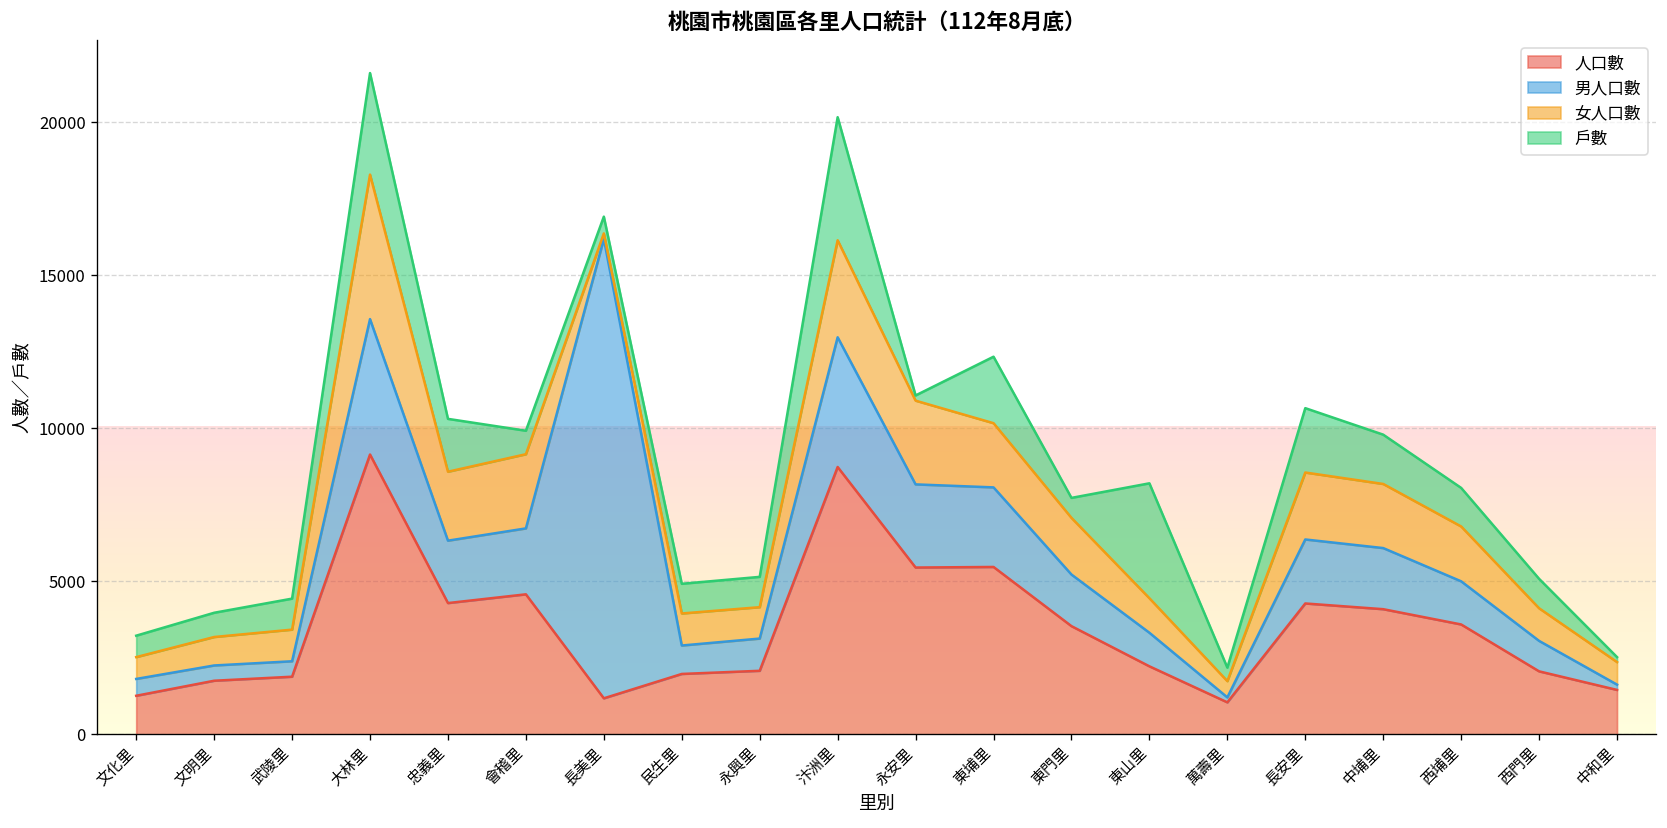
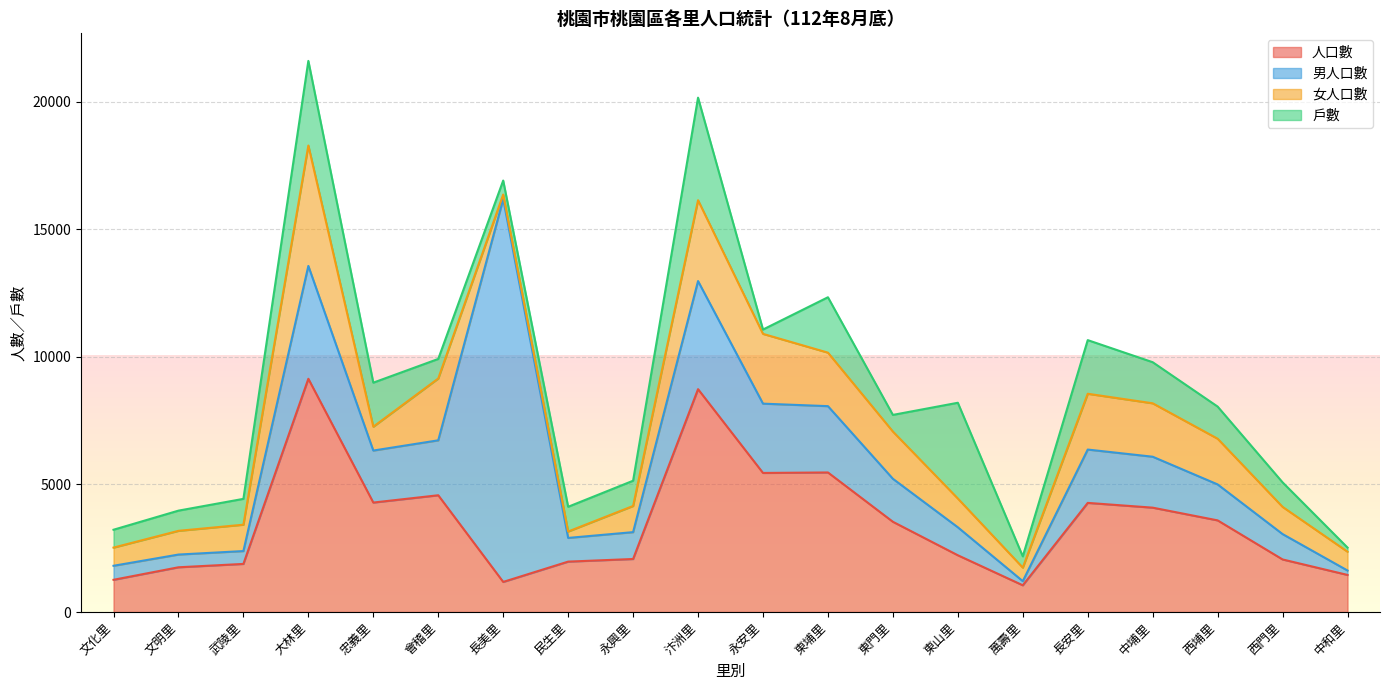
  {
    "人口數": {
      "文化里": 1300,
      "文明里": 1800,
      "武陵里": 1900,
      "大林里": 9100,
      "忠義里": 4300,
      "會稽里": 4600,
      "長美里": 1200,
      "民生里": 2000,
      "永興里": 2100,
      "汴洲里": 8700,
      "永安里": 5500,
      "東埔里": 5500,
      "東門里": 3500,
      "東山里": 2200,
      "萬壽里": 1000,
      "長安里": 4300,
      "中埔里": 4100,
      "西埔里": 3600,
      "西門里": 2100,
      "中和里": 1500
    },
    "男人口數": {
      "文化里": 600,
      "文明里": 500,
      "武陵里": 500,
      "大林里": 4400,
      "忠義里": 2000,
      "會稽里": 2200,
      "長美里": 15000,
      "民生里": 900,
      "永興里": 1100,
      "汴洲里": 4200,
      "永安里": 2700,
      "東埔里": 2600,
      "東門里": 1700,
      "東山里": 1100,
      "萬壽里": 200,
      "長安里": 2100,
      "中埔里": 2000,
      "西埔里": 1400,
      "西門里": 1000,
      "中和里": 200
    },
    "女人口數": {
      "文化里": 700,
      "文明里": 900,
      "武陵里": 1000,
      "大林里": 4700,
-     "忠義里": 2300,
+     "忠義里": 900,
      "會稽里": 2400,
      "長美里": 200,
-     "民生里": 1000,
+     "民生里": 300,
      "永興里": 1000,
      "汴洲里": 3200,
      "永安里": 2700,
      "東埔里": 2100,
      "東門里": 1900,
      "東山里": 1100,
      "萬壽里": 500,
      "長安里": 2200,
      "中埔里": 2100,
      "西埔里": 1800,
      "西門里": 1100,
      "中和里": 700
    },
    "戶數": {
      "文化里": 700,
      "文明里": 800,
      "武陵里": 1000,
      "大林里": 3300,
      "忠義里": 1700,
      "會稽里": 800,
      "長美里": 500,
      "民生里": 1000,
      "永興里": 1000,
      "汴洲里": 4000,
      "永安里": 200,
      "東埔里": 2200,
      "東門里": 700,
      "東山里": 3800,
      "萬壽里": 400,
      "長安里": 2100,
      "中埔里": 1600,
      "西埔里": 1300,
      "西門里": 1000,
      "中和里": 200
    }
  }
